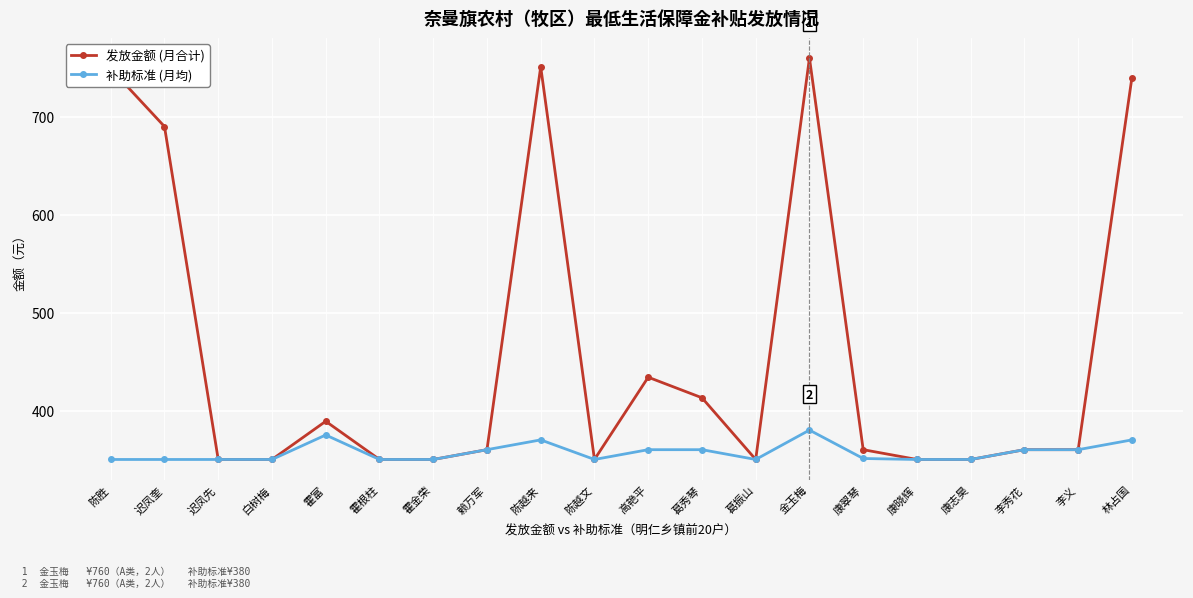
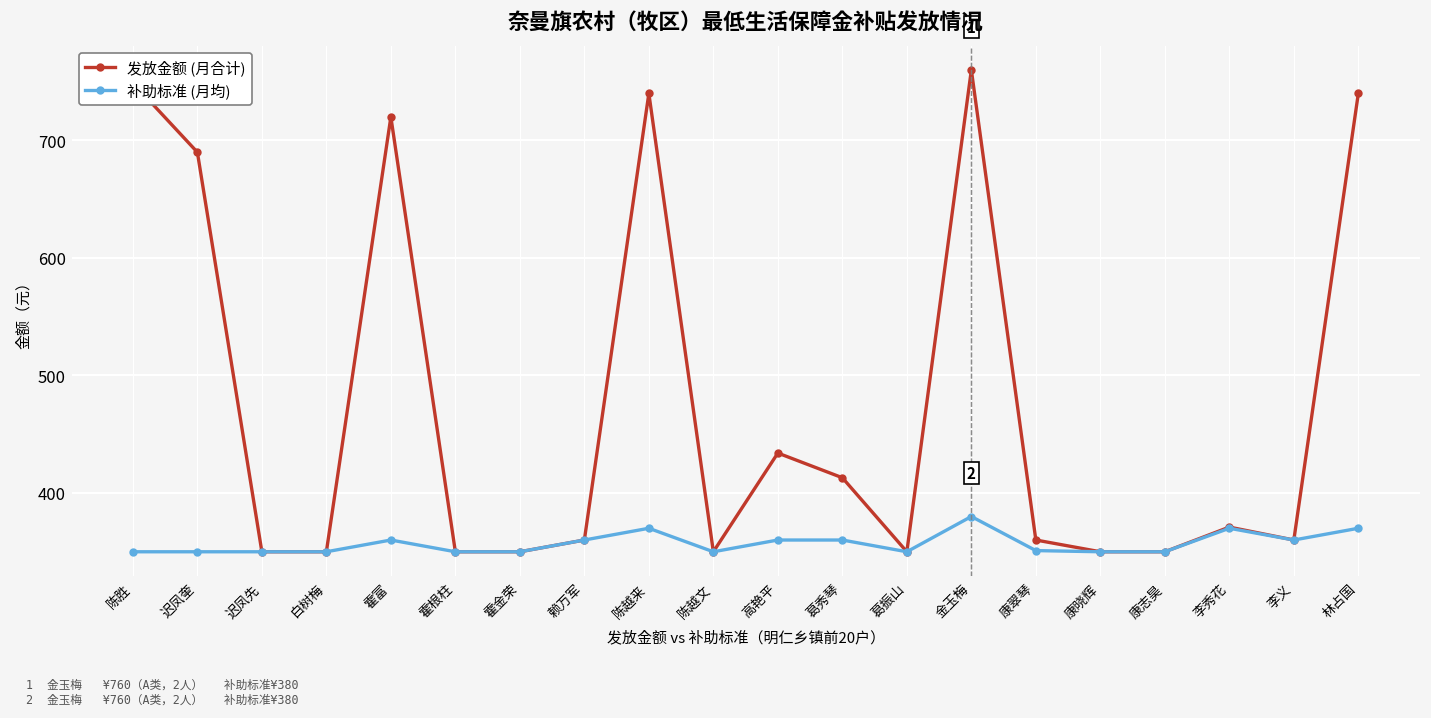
  {
    "发放金额 (月合计)": {
      "迟凤奎": 690,
-     "霍富": 390,
-     "陈越来": 750,
+     "霍富": 720,
+     "陈越来": 740,
      "高艳平": 430,
      "葛秀琴": 410,
      "金玉梅": 760,
      "康翠琴": 360,
-     "李秀花": 360,
+     "李秀花": 370,
      "林占国": 740
    },
    "补助标准 (月均)": {
      "陈胜": 350,
      "迟凤奎": 350,
-     "霍富": 380,
+     "霍富": 360,
      "陈越来": 370,
      "高艳平": 360,
      "葛秀琴": 360,
      "金玉梅": 380,
      "康翠琴": 350,
-     "李秀花": 360,
+     "李秀花": 370,
      "林占国": 370
    }
  }
